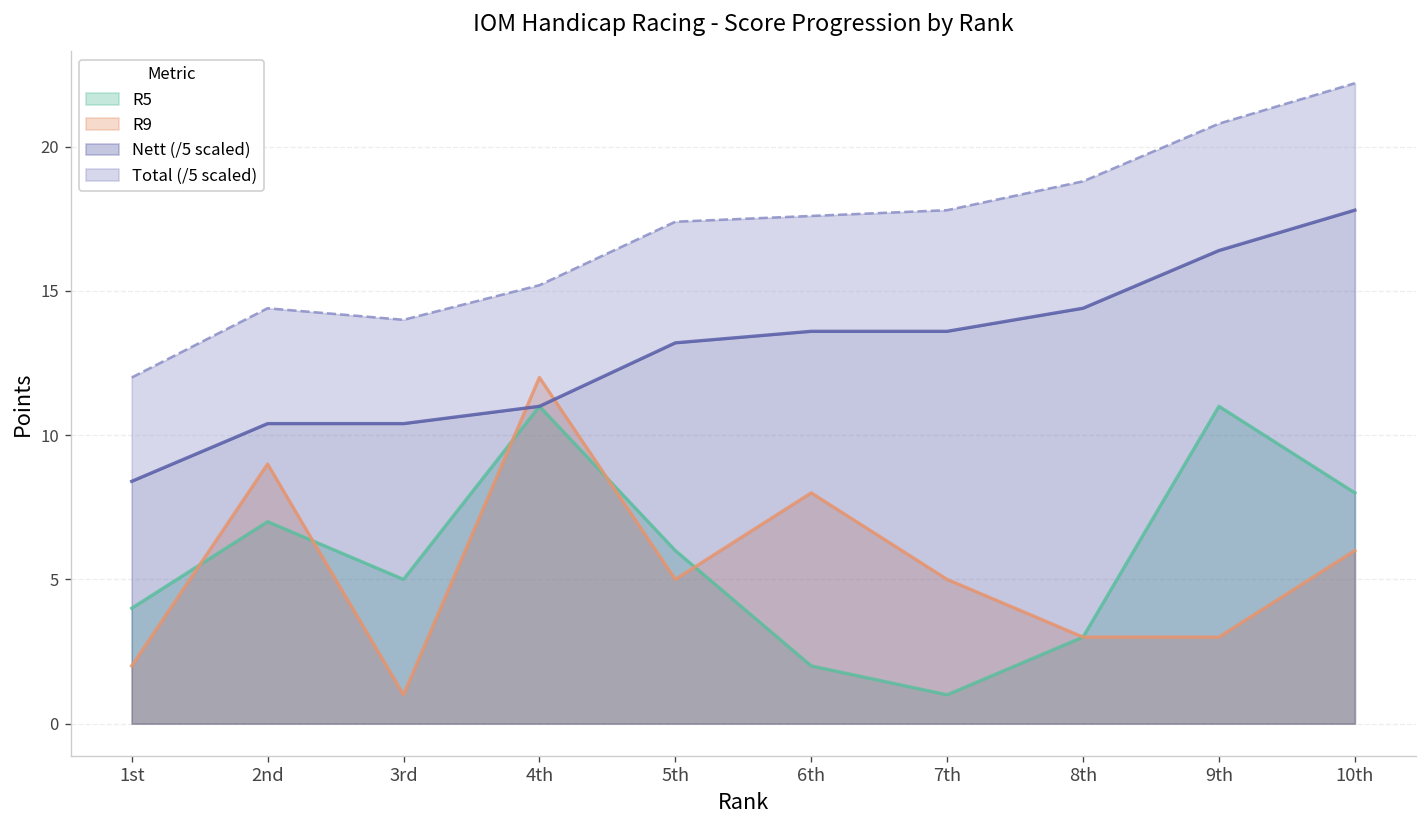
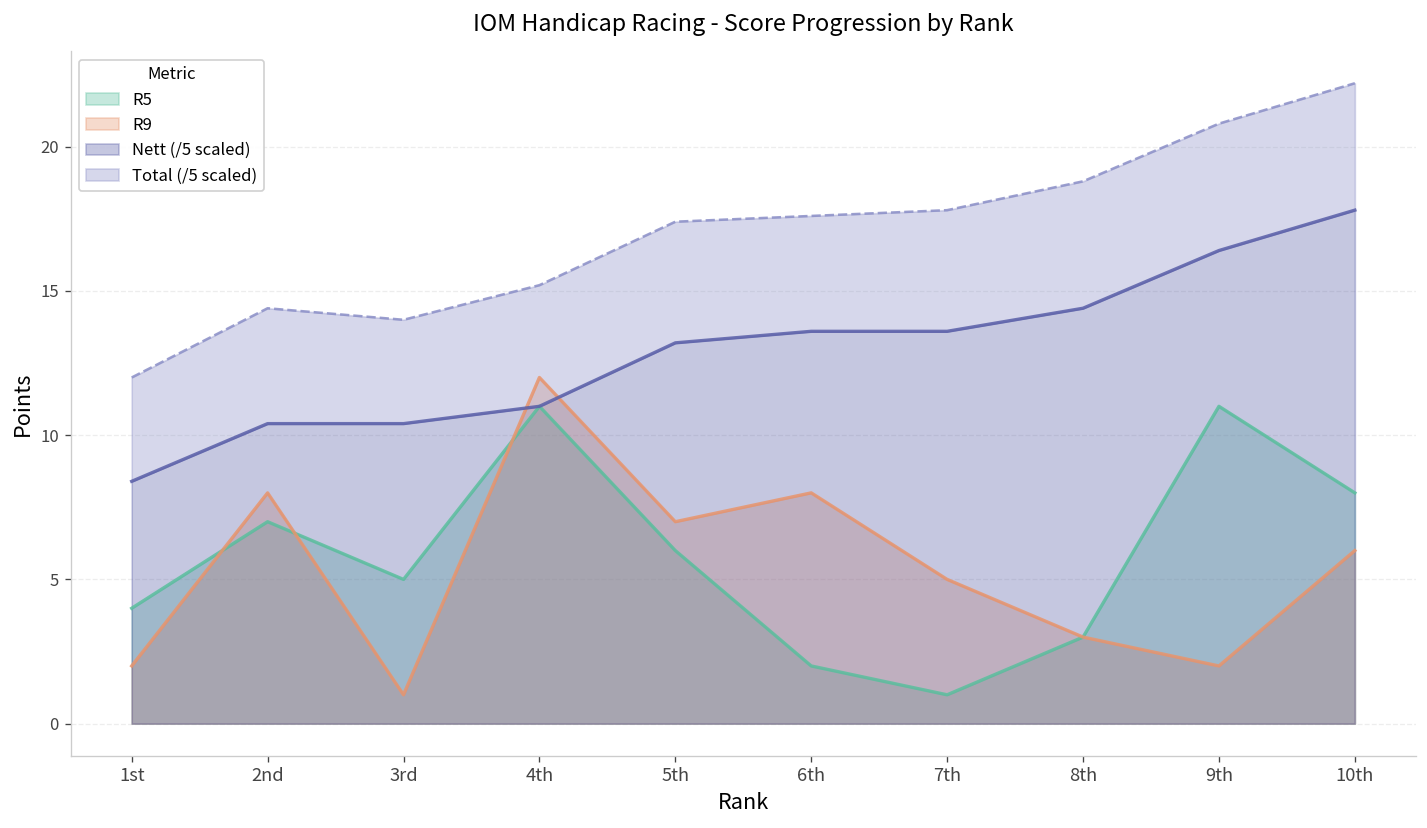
  {
    "R9": {
      "1st": 2,
-     "2nd": 9,
+     "2nd": 8,
      "3rd": 1,
      "4th": 12,
-     "5th": 5,
+     "5th": 7,
      "6th": 8,
      "7th": 5,
-     "9th": 3,
+     "9th": 2,
      "10th": 6
    }
  }
